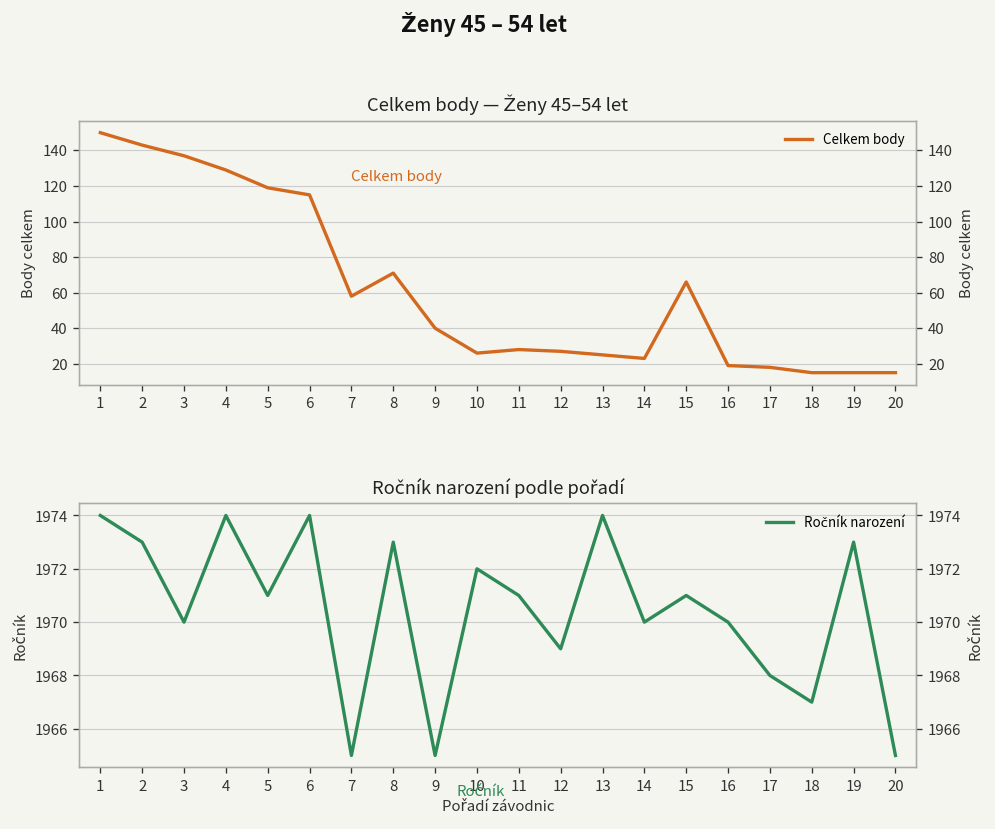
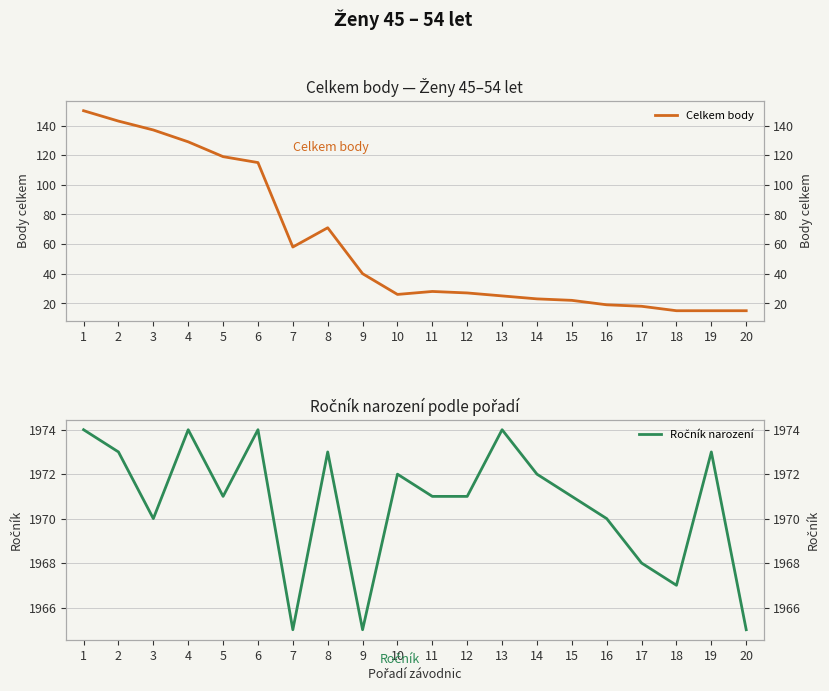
  {
    "Celkem body — Ženy 45–54 let": {
      "1": 150,
      "2": 143,
      "3": 137,
      "4": 129,
      "5": 119,
      "6": 115,
      "7": 58,
      "8": 71,
      "9": 40,
      "10": 26,
      "11": 28,
      "12": 27,
      "13": 25,
      "14": 23,
-     "15": 66,
+     "15": 22,
      "16": 19,
      "17": 18,
      "18": 15,
      "19": 15,
      "20": 15
    },
    "Ročník narození podle pořadí": {
      "1": 1974,
      "2": 1973,
      "3": 1970,
      "4": 1974,
      "5": 1971,
      "6": 1974,
      "7": 1965,
      "8": 1973,
      "9": 1965,
      "10": 1972,
      "11": 1971,
-     "12": 1969,
+     "12": 1971,
      "13": 1974,
-     "14": 1970,
+     "14": 1972,
      "15": 1971,
      "16": 1970,
      "17": 1968,
      "18": 1967,
      "19": 1973,
      "20": 1965
    }
  }
